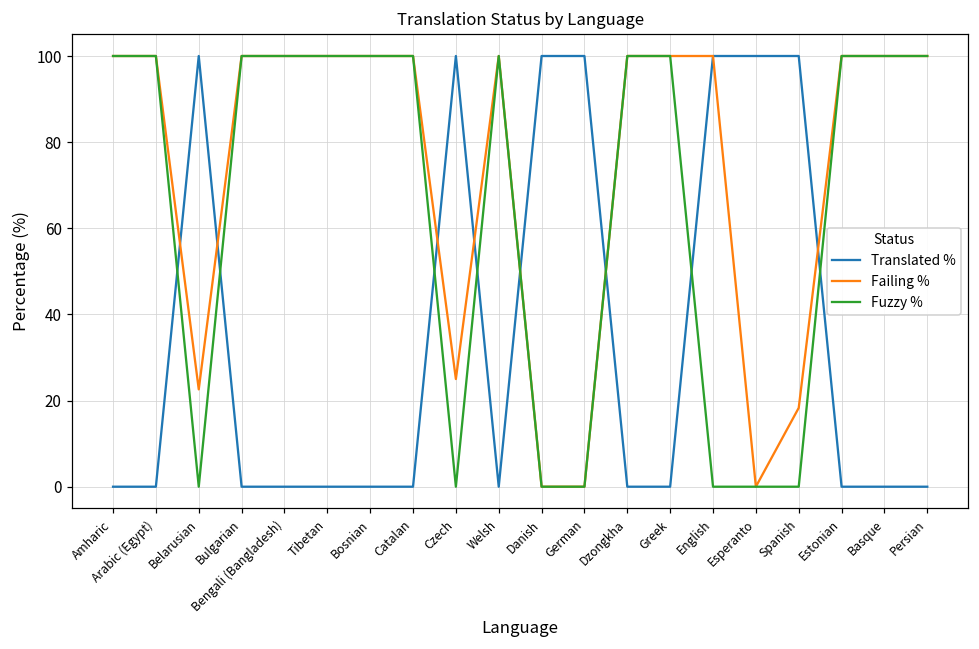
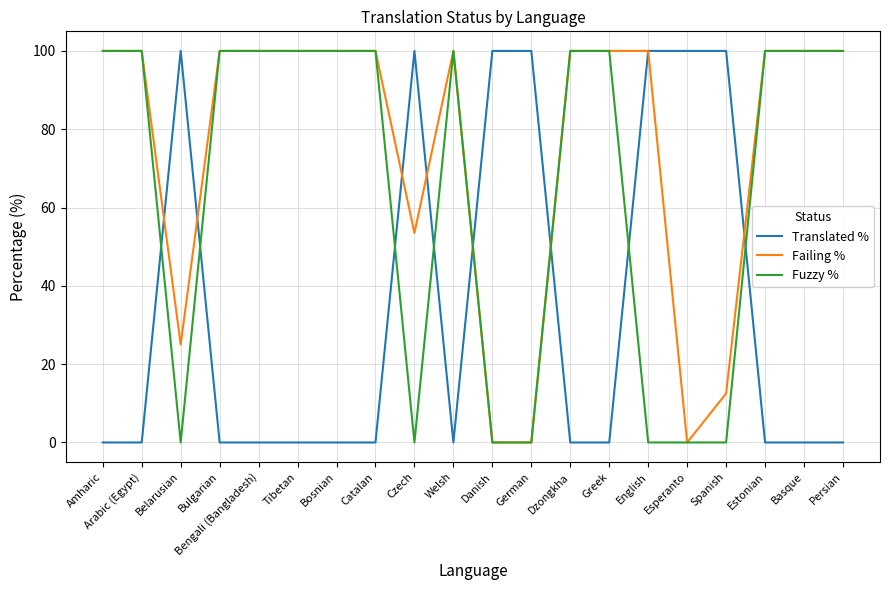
  {
    "Translated %": {
      "Amharic": 0,
      "Arabic (Egypt)": 0,
      "Belarusian": 100,
      "Bulgarian": 0,
      "Bengali (Bangladesh)": 0,
      "Tibetan": 0,
      "Bosnian": 0,
      "Catalan": 0,
      "Czech": 100,
      "Welsh": 0,
      "Danish": 100,
      "German": 100,
      "Dzongkha": 0,
      "Greek": 0,
      "Esperanto": 100,
      "Spanish": 100,
      "Estonian": 0,
      "Basque": 0,
      "Persian": 0
    },
    "Failing %": {
-     "Belarusian": 23,
-     "Czech": 25,
-     "Spanish": 18
+     "Belarusian": 25,
+     "Czech": 54,
+     "Spanish": 13
    },
    "Fuzzy %": {
      "Belarusian": 0,
      "Czech": 0,
      "English": 0,
      "Spanish": 0
    }
  }
